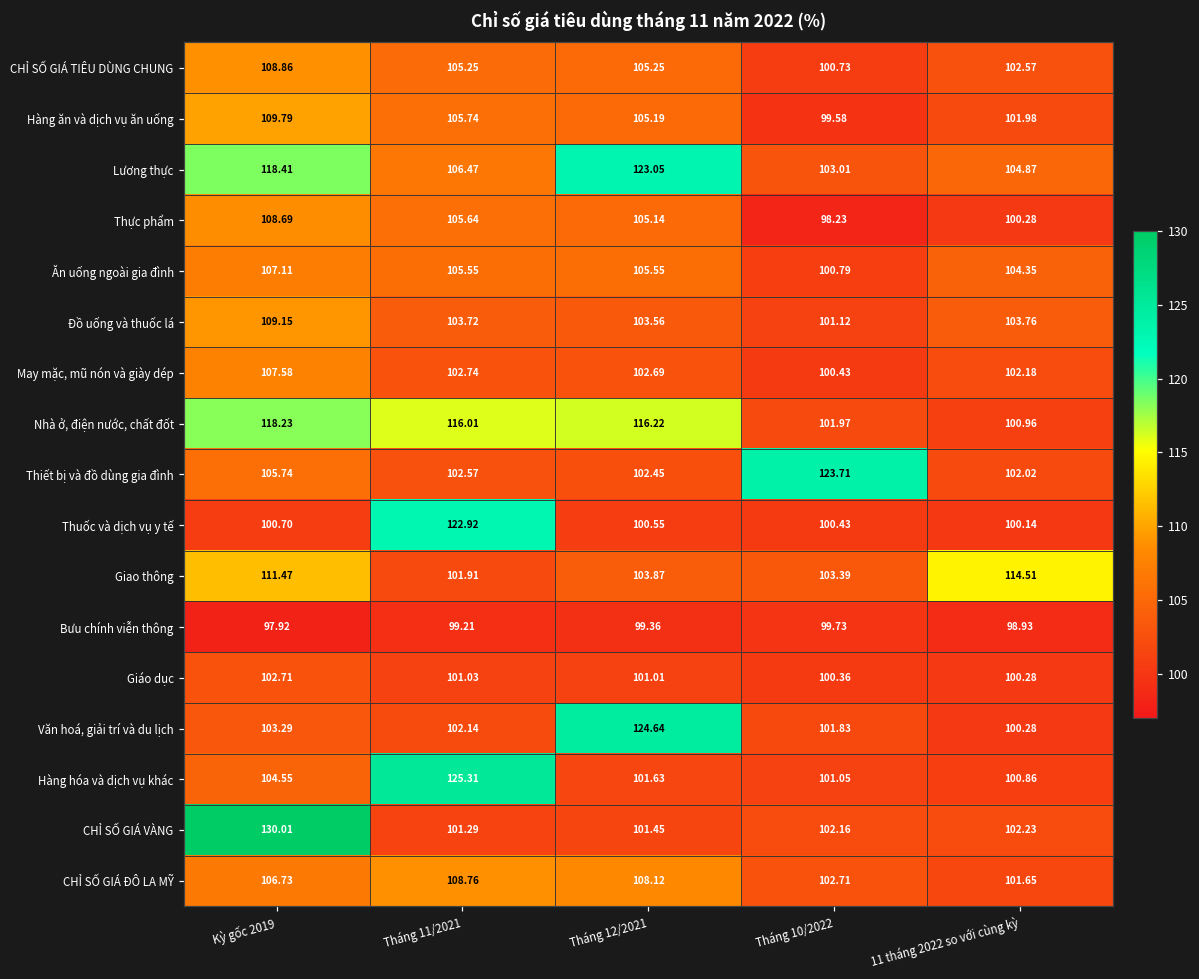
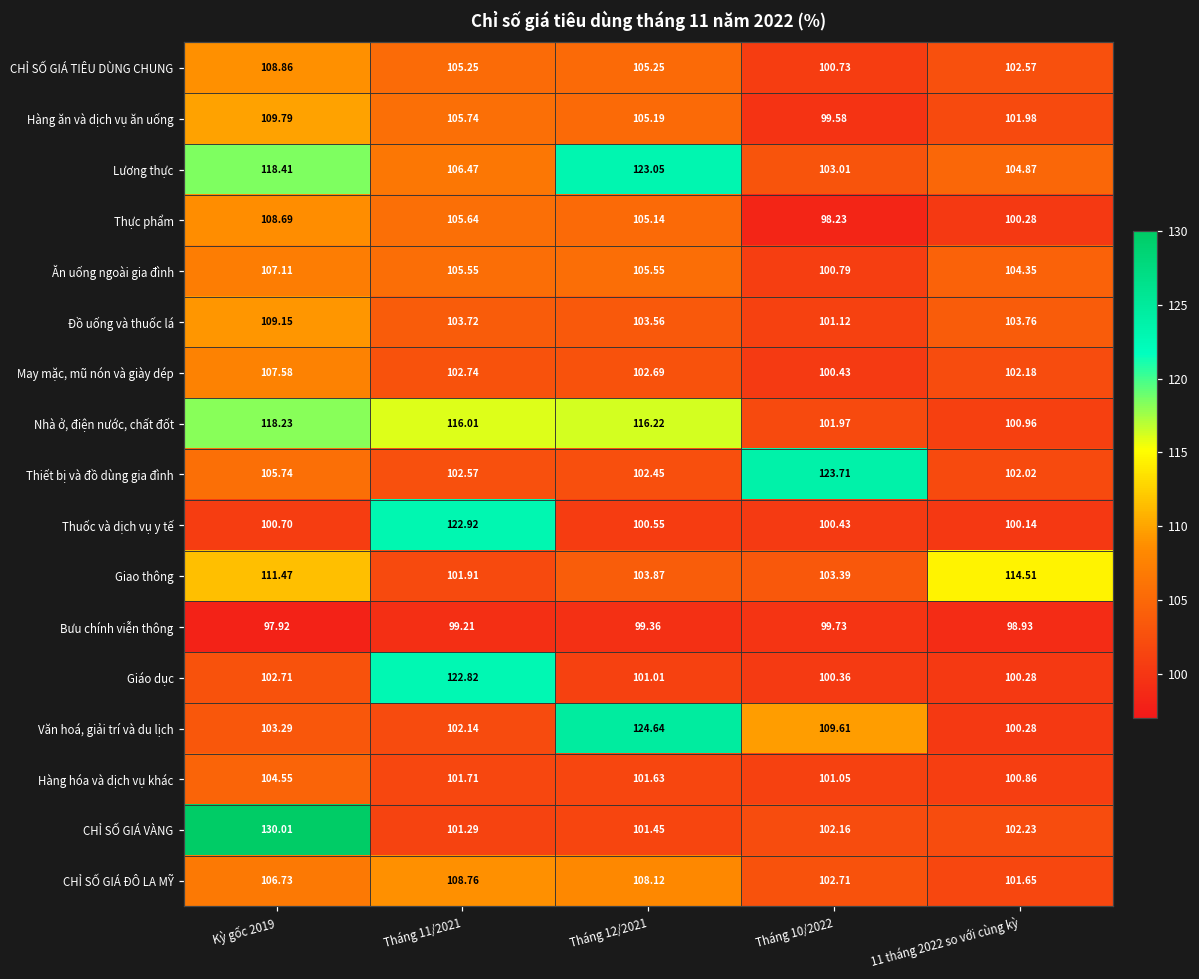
  {
    "CHỈ SỐ GIÁ TIÊU DÙNG CHUNG": {
      "Kỳ gốc 2019": 108.86,
      "Tháng 11/2021": 105.25,
      "Tháng 12/2021": 105.25,
      "Tháng 10/2022": 100.73,
      "11 tháng 2022 so với cùng kỳ": 102.57
    },
    "Hàng ăn và dịch vụ ăn uống": {
      "Kỳ gốc 2019": 109.79,
      "Tháng 11/2021": 105.74,
      "Tháng 12/2021": 105.19,
      "Tháng 10/2022": 99.58,
      "11 tháng 2022 so với cùng kỳ": 101.98
    },
    "Lương thực": {
      "Kỳ gốc 2019": 118.41,
      "Tháng 11/2021": 106.47,
      "Tháng 12/2021": 123.05,
      "Tháng 10/2022": 103.01,
      "11 tháng 2022 so với cùng kỳ": 104.87
    },
    "Thực phẩm": {
      "Kỳ gốc 2019": 108.69,
      "Tháng 11/2021": 105.64,
      "Tháng 12/2021": 105.14,
      "Tháng 10/2022": 98.23,
      "11 tháng 2022 so với cùng kỳ": 100.28
    },
    "Ăn uống ngoài gia đình": {
      "Kỳ gốc 2019": 107.11,
      "Tháng 11/2021": 105.55,
      "Tháng 12/2021": 105.55,
      "Tháng 10/2022": 100.79,
      "11 tháng 2022 so với cùng kỳ": 104.35
    },
    "Đồ uống và thuốc lá": {
      "Kỳ gốc 2019": 109.15,
      "Tháng 11/2021": 103.72,
      "Tháng 12/2021": 103.56,
      "Tháng 10/2022": 101.12,
      "11 tháng 2022 so với cùng kỳ": 103.76
    },
    "May mặc, mũ nón và giày dép": {
      "Kỳ gốc 2019": 107.58,
      "Tháng 11/2021": 102.74,
      "Tháng 12/2021": 102.69,
      "Tháng 10/2022": 100.43,
      "11 tháng 2022 so với cùng kỳ": 102.18
    },
    "Nhà ở, điện nước, chất đốt": {
      "Kỳ gốc 2019": 118.23,
      "Tháng 11/2021": 116.01,
      "Tháng 12/2021": 116.22,
      "Tháng 10/2022": 101.97,
      "11 tháng 2022 so với cùng kỳ": 100.96
    },
    "Thiết bị và đồ dùng gia đình": {
      "Kỳ gốc 2019": 105.74,
      "Tháng 11/2021": 102.57,
      "Tháng 12/2021": 102.45,
      "Tháng 10/2022": 123.71,
      "11 tháng 2022 so với cùng kỳ": 102.02
    },
    "Thuốc và dịch vụ y tế": {
      "Kỳ gốc 2019": 100.70,
      "Tháng 11/2021": 122.92,
      "Tháng 12/2021": 100.55,
      "Tháng 10/2022": 100.43,
      "11 tháng 2022 so với cùng kỳ": 100.14
    },
    "Giao thông": {
      "Kỳ gốc 2019": 111.47,
      "Tháng 11/2021": 101.91,
      "Tháng 12/2021": 103.87,
      "Tháng 10/2022": 103.39,
      "11 tháng 2022 so với cùng kỳ": 114.51
    },
    "Bưu chính viễn thông": {
      "Kỳ gốc 2019": 97.92,
      "Tháng 11/2021": 99.21,
      "Tháng 12/2021": 99.36,
      "Tháng 10/2022": 99.73,
      "11 tháng 2022 so với cùng kỳ": 98.93
    },
    "Giáo dục": {
      "Kỳ gốc 2019": 102.71,
-     "Tháng 11/2021": 101.03,
+     "Tháng 11/2021": 122.82,
      "Tháng 12/2021": 101.01,
      "Tháng 10/2022": 100.36,
      "11 tháng 2022 so với cùng kỳ": 100.28
    },
    "Văn hoá, giải trí và du lịch": {
      "Kỳ gốc 2019": 103.29,
      "Tháng 11/2021": 102.14,
      "Tháng 12/2021": 124.64,
-     "Tháng 10/2022": 101.83,
+     "Tháng 10/2022": 109.61,
      "11 tháng 2022 so với cùng kỳ": 100.28
    },
    "Hàng hóa và dịch vụ khác": {
      "Kỳ gốc 2019": 104.55,
-     "Tháng 11/2021": 125.31,
+     "Tháng 11/2021": 101.71,
      "Tháng 12/2021": 101.63,
      "Tháng 10/2022": 101.05,
      "11 tháng 2022 so với cùng kỳ": 100.86
    },
    "CHỈ SỐ GIÁ VÀNG": {
      "Kỳ gốc 2019": 130.01,
      "Tháng 11/2021": 101.29,
      "Tháng 12/2021": 101.45,
      "Tháng 10/2022": 102.16,
      "11 tháng 2022 so với cùng kỳ": 102.23
    },
    "CHỈ SỐ GIÁ ĐÔ LA MỸ": {
      "Kỳ gốc 2019": 106.73,
      "Tháng 11/2021": 108.76,
      "Tháng 12/2021": 108.12,
      "Tháng 10/2022": 102.71,
      "11 tháng 2022 so với cùng kỳ": 101.65
    }
  }
